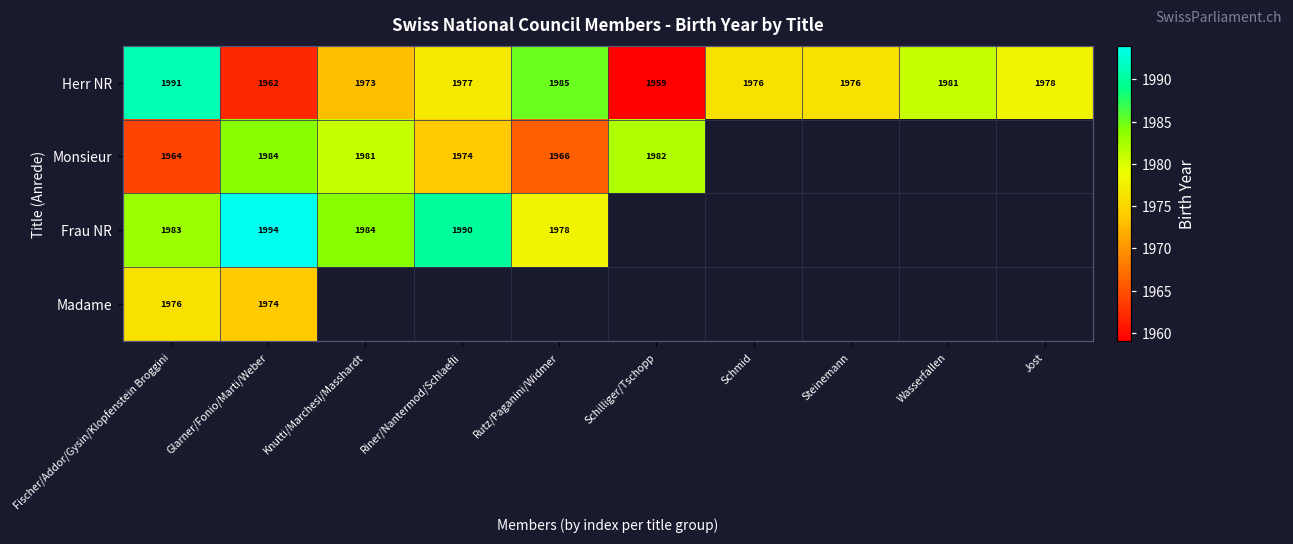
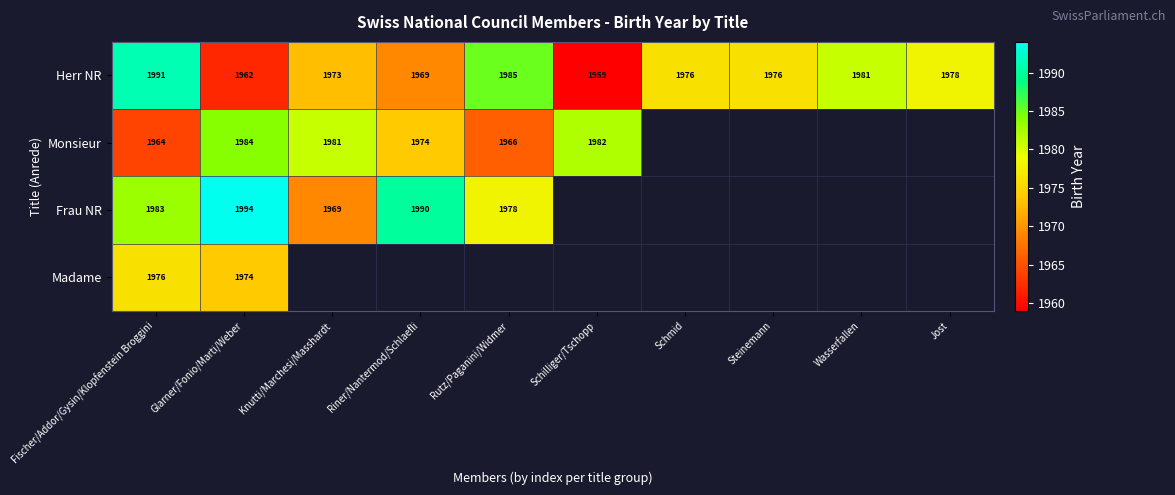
  {
    "Herr NR": {
      "Fischer/Addor/Gysin/Klopfenstein Broggini": 1991,
      "Glarner/Fonio/Marti/Weber": 1962,
      "Knutti/Marchesi/Masshardt": 1973,
-     "Riner/Nantermod/Schlaefli": 1977,
+     "Riner/Nantermod/Schlaefli": 1969,
      "Rutz/Paganini/Widmer": 1985,
      "Schilliger/Tschopp": 1959,
      "Schmid": 1976,
      "Steinemann": 1976,
      "Wasserfallen": 1981,
      "Jost": 1978
    },
    "Monsieur": {
      "Fischer/Addor/Gysin/Klopfenstein Broggini": 1964,
      "Glarner/Fonio/Marti/Weber": 1984,
      "Knutti/Marchesi/Masshardt": 1981,
      "Riner/Nantermod/Schlaefli": 1974,
      "Rutz/Paganini/Widmer": 1966,
      "Schilliger/Tschopp": 1982
    },
    "Frau NR": {
      "Fischer/Addor/Gysin/Klopfenstein Broggini": 1983,
      "Glarner/Fonio/Marti/Weber": 1994,
-     "Knutti/Marchesi/Masshardt": 1984,
+     "Knutti/Marchesi/Masshardt": 1969,
      "Riner/Nantermod/Schlaefli": 1990,
      "Rutz/Paganini/Widmer": 1978
    },
    "Madame": {
      "Fischer/Addor/Gysin/Klopfenstein Broggini": 1976,
      "Glarner/Fonio/Marti/Weber": 1974
    }
  }
